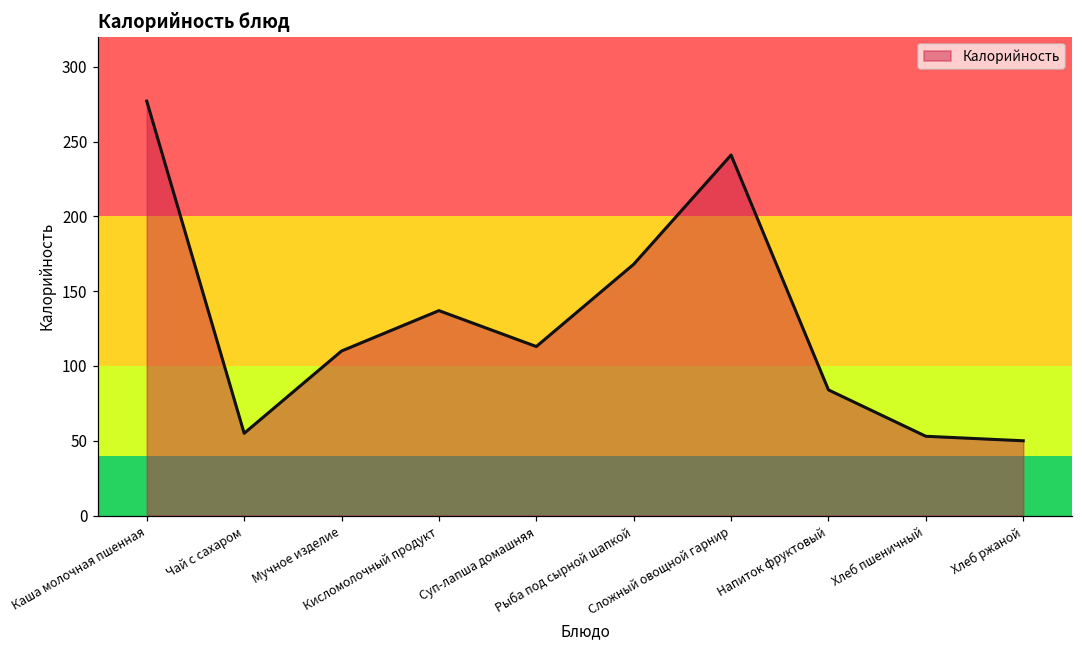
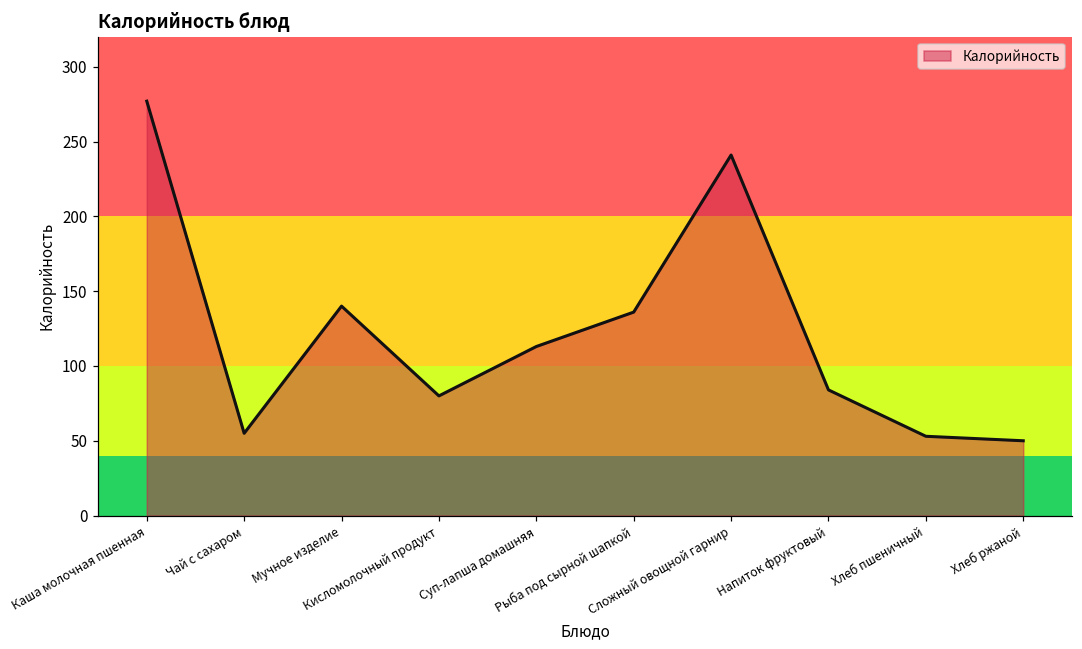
  {
    "Каша молочная пшенная": 277,
    "Чай с сахаром": 55,
-   "Мучное изделие": 110,
-   "Кисломолочный продукт": 137,
+   "Мучное изделие": 140,
+   "Кисломолочный продукт": 80,
    "Суп-лапша домашняя": 113,
-   "Рыба под сырной шапкой": 168,
+   "Рыба под сырной шапкой": 136,
    "Сложный овощной гарнир": 241,
    "Напиток фруктовый": 84,
    "Хлеб пшеничный": 53,
    "Хлеб ржаной": 50
  }
